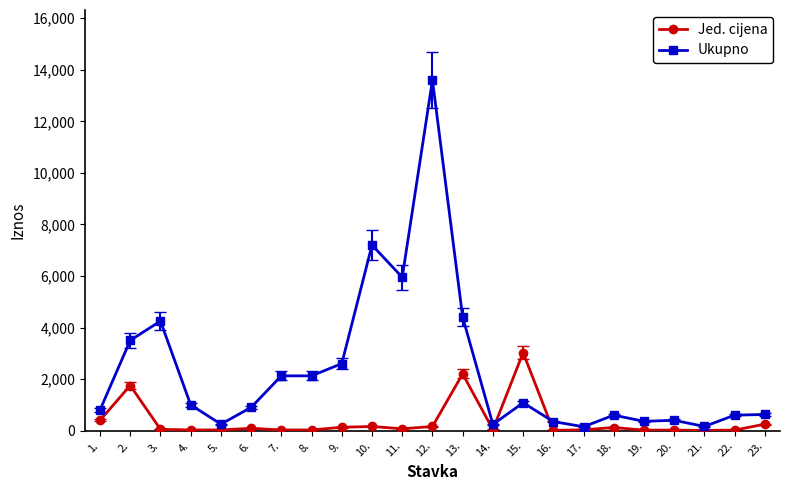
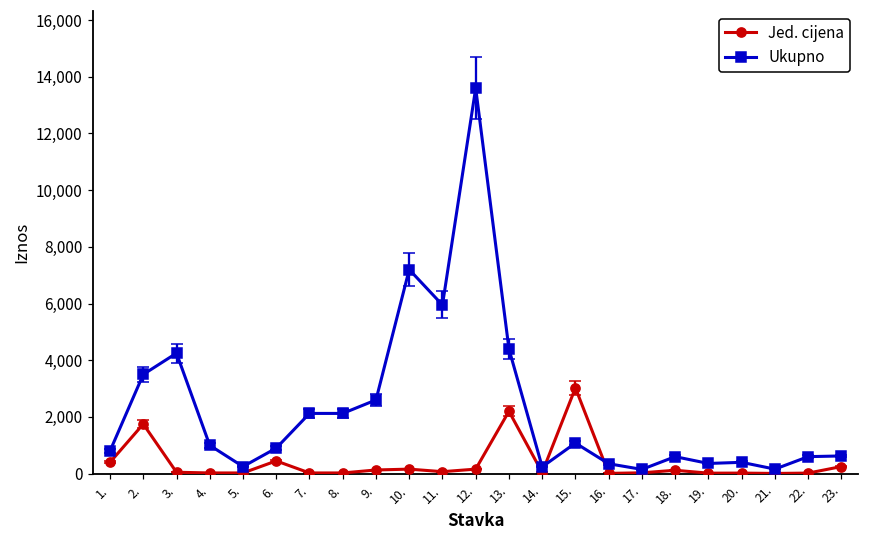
  {
    "Jed. cijena": {
      "2.": "1,800",
-     "6.": "100",
+     "6.": "500",
      "13.": "2,200",
      "15.": "3,000"
    },
    "Ukupno": {
      "2.": "3,500",
      "3.": "4,300",
      "7.": "2,100",
      "8.": "2,100",
      "9.": "2,600",
      "10.": "7,200",
      "11.": "6,000",
      "12.": "13,600",
      "13.": "4,400"
    }
  }
